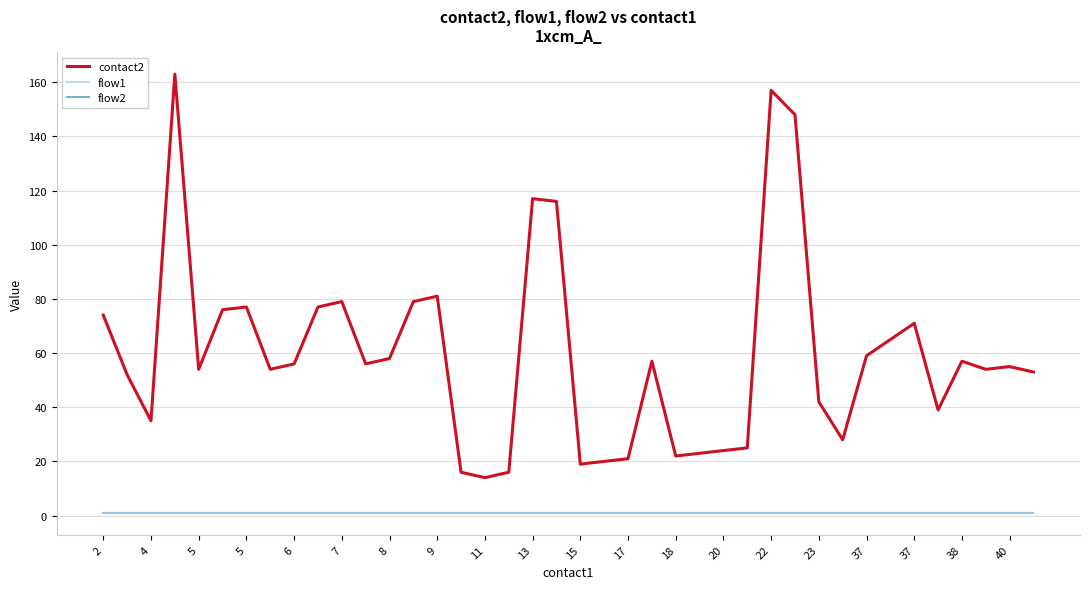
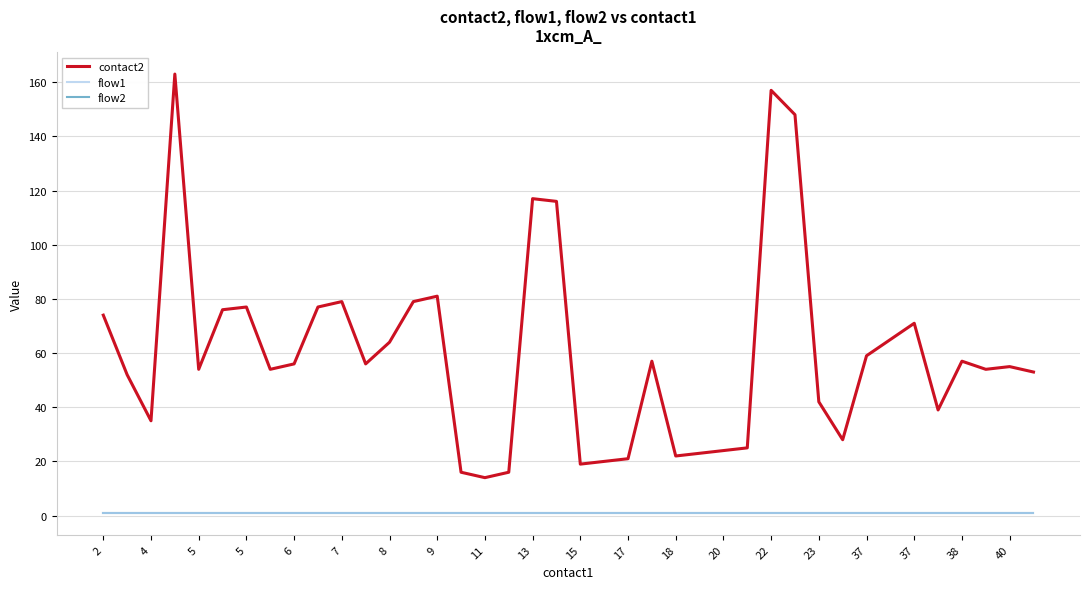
  {
    "contact2": {
      "2": 74,
      "4": 35,
      "6": 56,
-     "8": 58,
+     "8": 64,
      "18": 22,
      "20": 24,
      "22": 157,
      "38": 57,
      "40": 55
    },
    "flow2": {
      "2": 1,
      "4": 1,
      "6": 1,
      "8": 1,
      "18": 1,
      "20": 1,
      "22": 1,
      "38": 1,
      "40": 1
    }
  }
